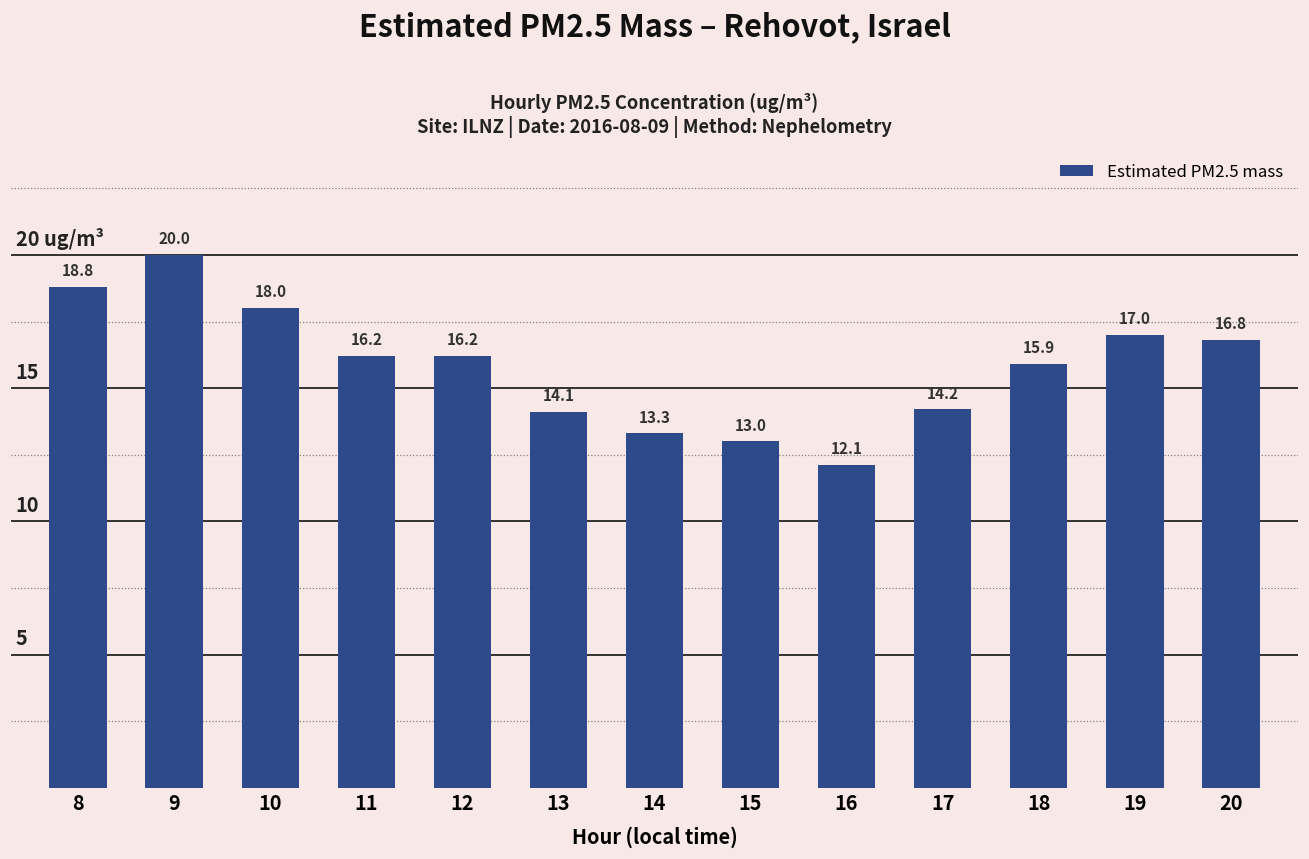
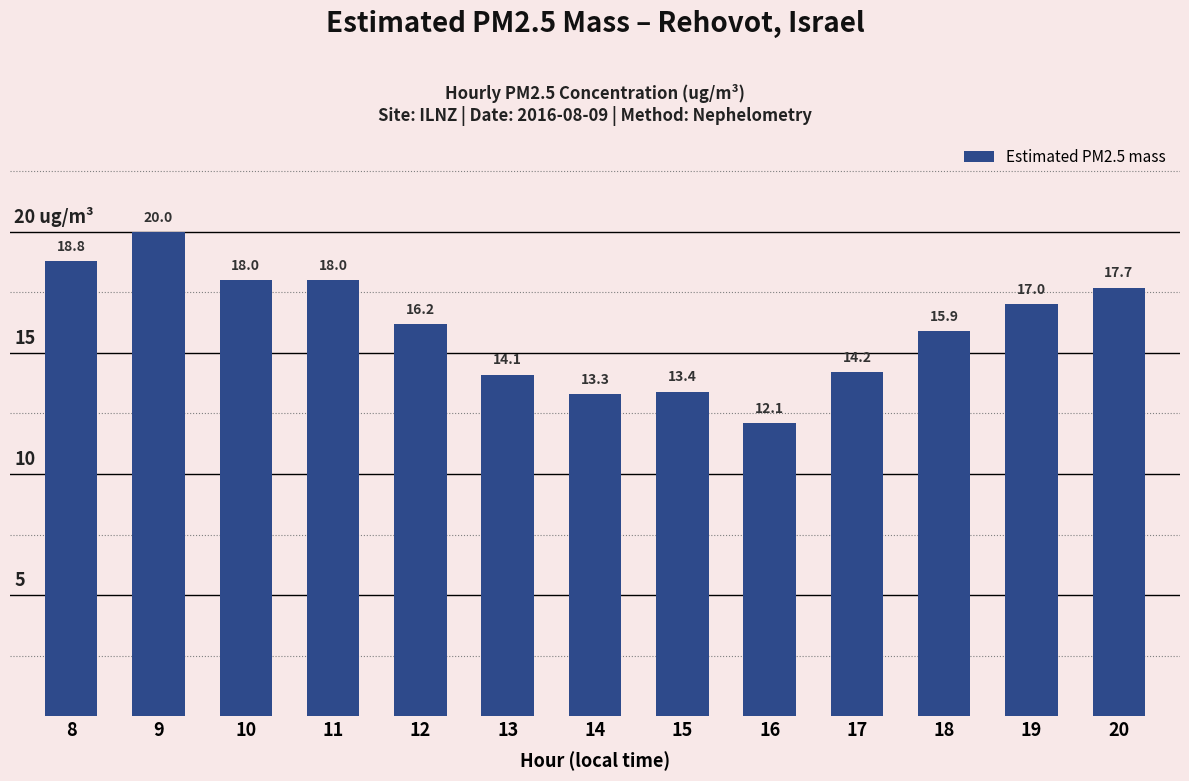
  {
    "8": 18.8,
    "9": 20.0,
    "10": 18.0,
-   "11": 16.2,
+   "11": 18.0,
    "12": 16.2,
    "13": 14.1,
    "14": 13.3,
-   "15": 13.0,
+   "15": 13.4,
    "16": 12.1,
    "17": 14.2,
    "18": 15.9,
    "19": 17.0,
-   "20": 16.8
+   "20": 17.7
  }
